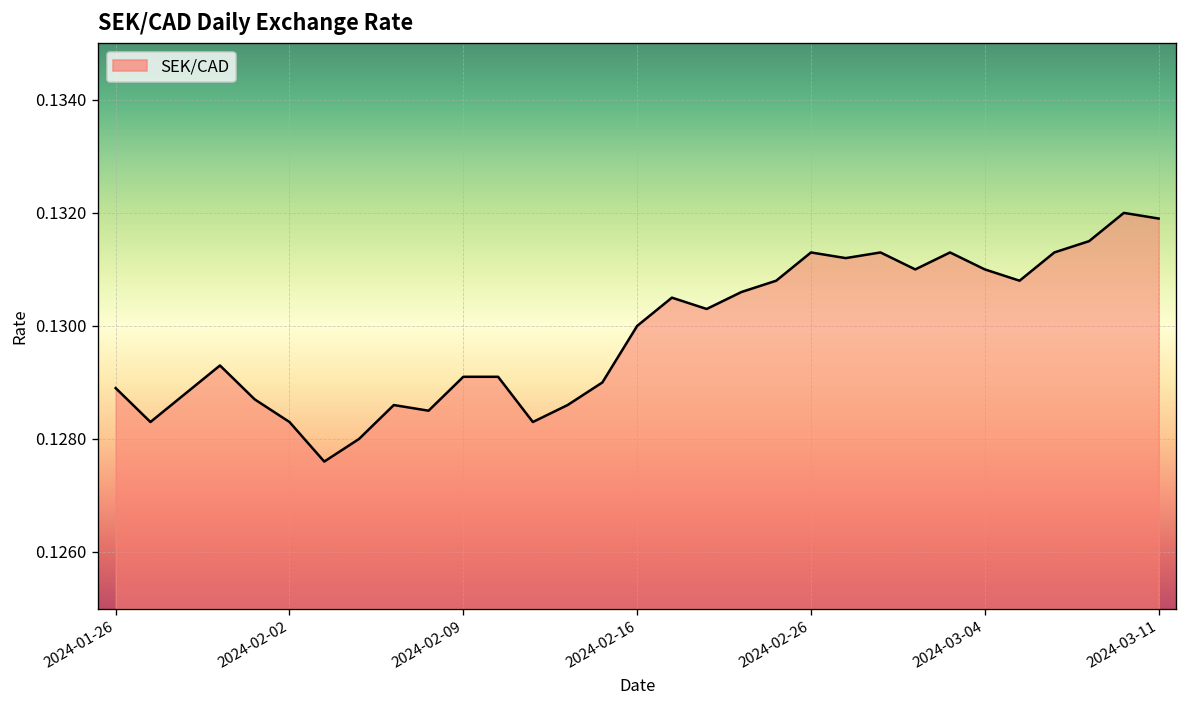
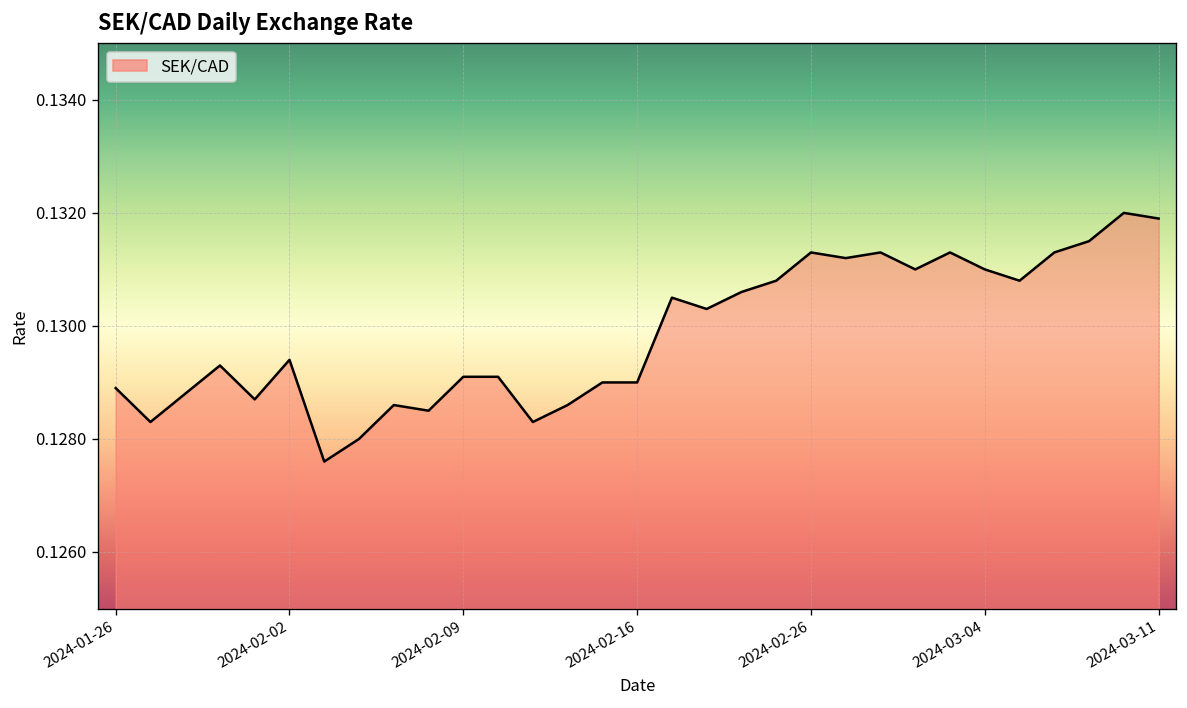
  {
    "2024-01-26": 0.1289,
-   "2024-02-02": 0.1283,
+   "2024-02-02": 0.1294,
    "2024-02-09": 0.1291,
-   "2024-02-16": 0.130,
+   "2024-02-16": 0.129,
    "2024-02-26": 0.1313,
    "2024-03-04": 0.1310,
    "2024-03-11": 0.1319
  }
